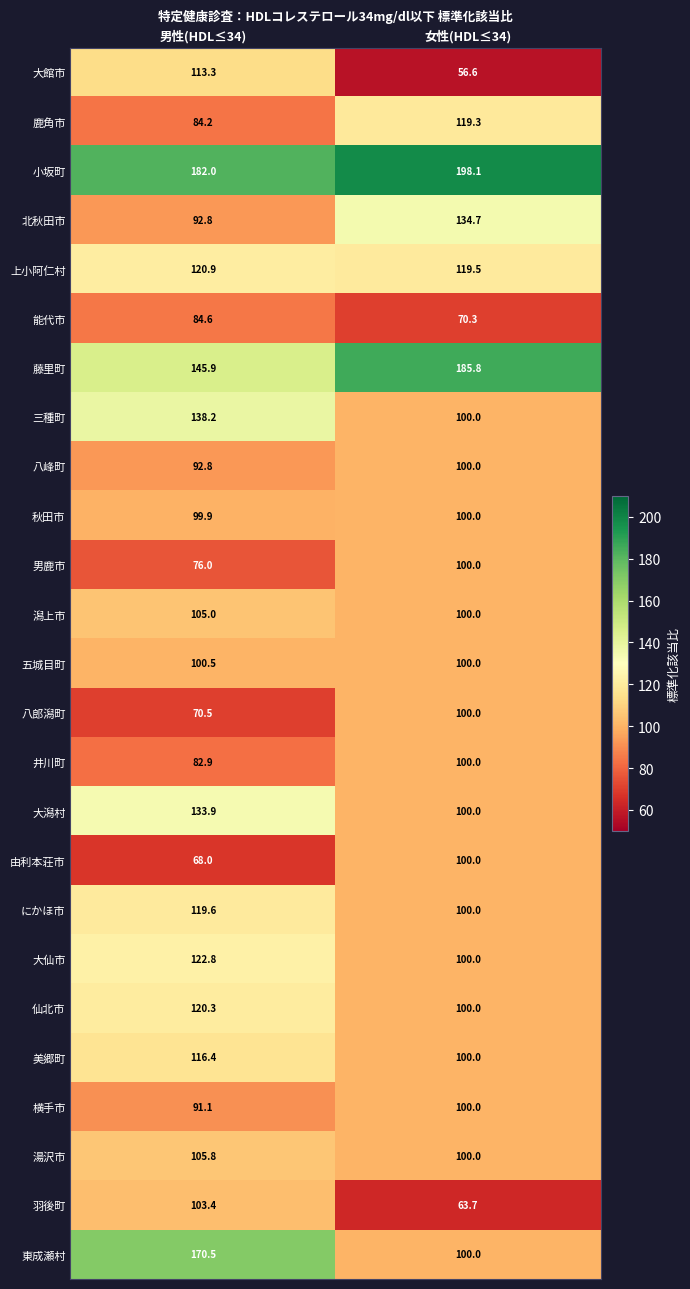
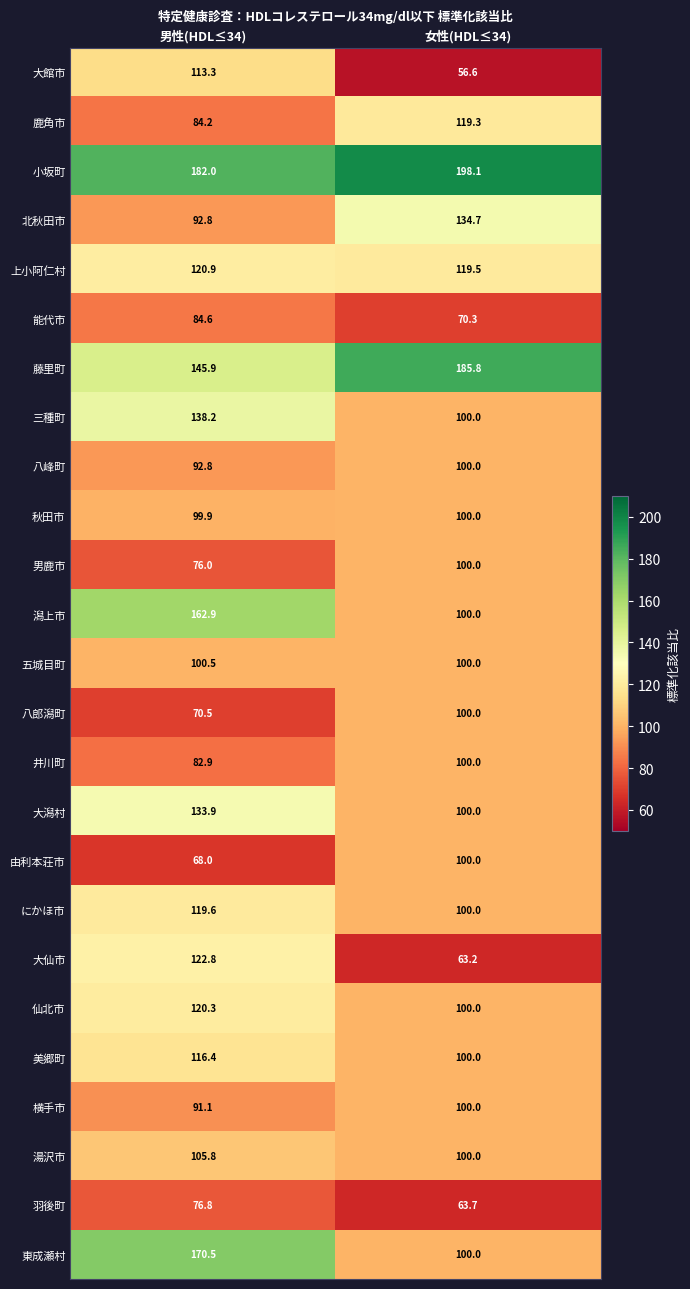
  {
    "大館市": {
      "男性(HDL≤34)": 113.3,
      "女性(HDL≤34)": 56.6
    },
    "鹿角市": {
      "男性(HDL≤34)": 84.2,
      "女性(HDL≤34)": 119.3
    },
    "小坂町": {
      "男性(HDL≤34)": 182.0,
      "女性(HDL≤34)": 198.1
    },
    "北秋田市": {
      "男性(HDL≤34)": 92.8,
      "女性(HDL≤34)": 134.7
    },
    "上小阿仁村": {
      "男性(HDL≤34)": 120.9,
      "女性(HDL≤34)": 119.5
    },
    "能代市": {
      "男性(HDL≤34)": 84.6,
      "女性(HDL≤34)": 70.3
    },
    "藤里町": {
      "男性(HDL≤34)": 145.9,
      "女性(HDL≤34)": 185.8
    },
    "三種町": {
      "男性(HDL≤34)": 138.2,
      "女性(HDL≤34)": 100.0
    },
    "八峰町": {
      "男性(HDL≤34)": 92.8,
      "女性(HDL≤34)": 100.0
    },
    "秋田市": {
      "男性(HDL≤34)": 99.9,
      "女性(HDL≤34)": 100.0
    },
    "男鹿市": {
      "男性(HDL≤34)": 76.0,
      "女性(HDL≤34)": 100.0
    },
    "潟上市": {
-     "男性(HDL≤34)": 105.0,
+     "男性(HDL≤34)": 162.9,
      "女性(HDL≤34)": 100.0
    },
    "五城目町": {
      "男性(HDL≤34)": 100.5,
      "女性(HDL≤34)": 100.0
    },
    "八郎潟町": {
      "男性(HDL≤34)": 70.5,
      "女性(HDL≤34)": 100.0
    },
    "井川町": {
      "男性(HDL≤34)": 82.9,
      "女性(HDL≤34)": 100.0
    },
    "大潟村": {
      "男性(HDL≤34)": 133.9,
      "女性(HDL≤34)": 100.0
    },
    "由利本荘市": {
      "男性(HDL≤34)": 68.0,
      "女性(HDL≤34)": 100.0
    },
    "にかほ市": {
      "男性(HDL≤34)": 119.6,
      "女性(HDL≤34)": 100.0
    },
    "大仙市": {
      "男性(HDL≤34)": 122.8,
-     "女性(HDL≤34)": 100.0
+     "女性(HDL≤34)": 63.2
    },
    "仙北市": {
      "男性(HDL≤34)": 120.3,
      "女性(HDL≤34)": 100.0
    },
    "美郷町": {
      "男性(HDL≤34)": 116.4,
      "女性(HDL≤34)": 100.0
    },
    "横手市": {
      "男性(HDL≤34)": 91.1,
      "女性(HDL≤34)": 100.0
    },
    "湯沢市": {
      "男性(HDL≤34)": 105.8,
      "女性(HDL≤34)": 100.0
    },
    "羽後町": {
-     "男性(HDL≤34)": 103.4,
+     "男性(HDL≤34)": 76.8,
      "女性(HDL≤34)": 63.7
    },
    "東成瀬村": {
      "男性(HDL≤34)": 170.5,
      "女性(HDL≤34)": 100.0
    }
  }
